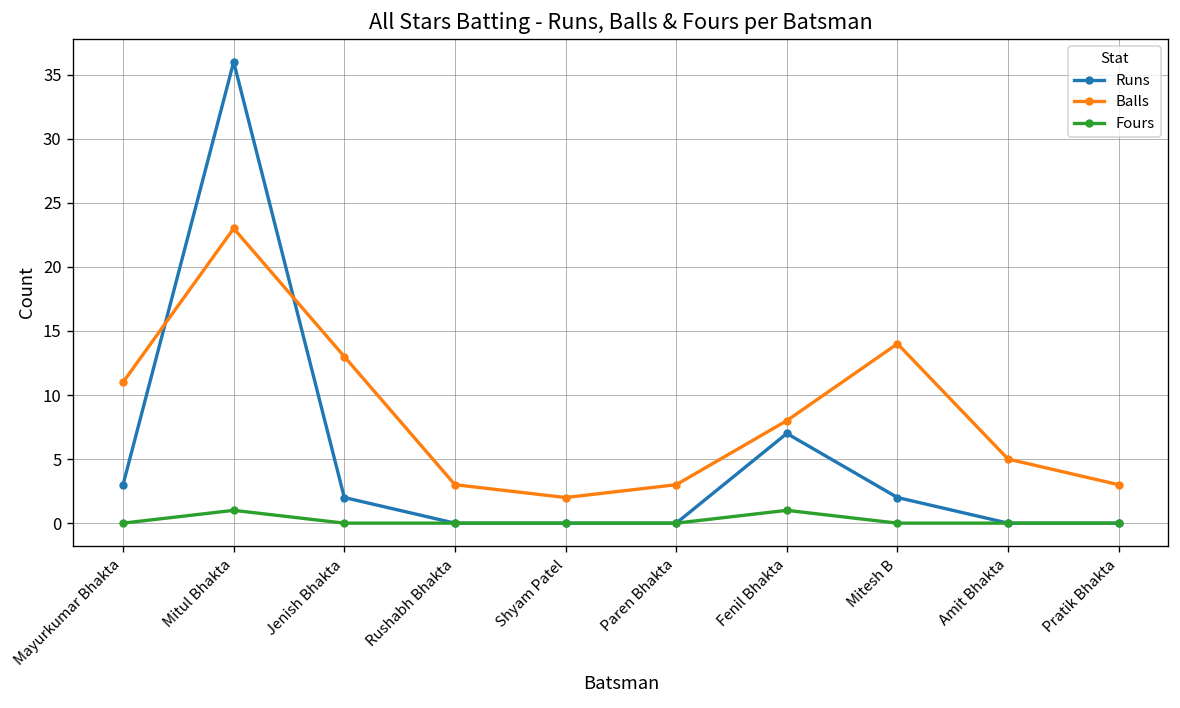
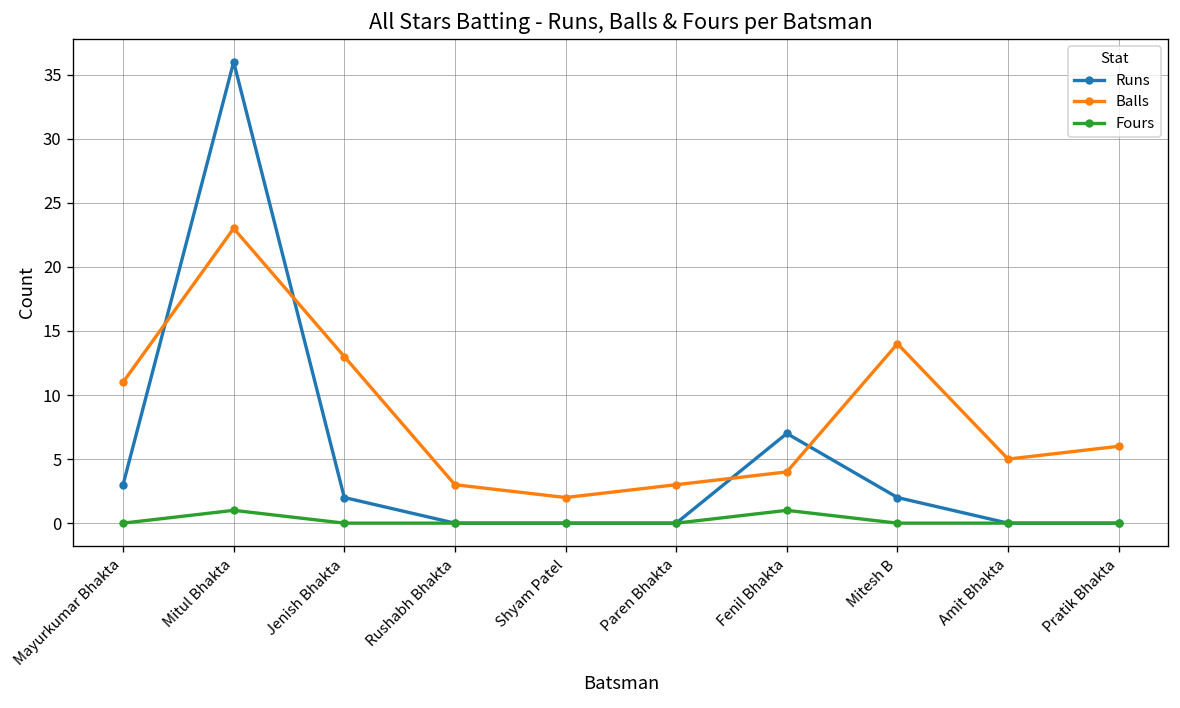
  {
    "Runs": {
      "Mayurkumar Bhakta": 3,
      "Mitul Bhakta": 36,
      "Jenish Bhakta": 2,
      "Fenil Bhakta": 7,
      "Mitesh B": 2
    },
    "Balls": {
      "Mayurkumar Bhakta": 11,
      "Mitul Bhakta": 23,
      "Jenish Bhakta": 13,
      "Rushabh Bhakta": 3,
      "Shyam Patel": 2,
      "Paren Bhakta": 3,
-     "Fenil Bhakta": 8,
+     "Fenil Bhakta": 4,
      "Mitesh B": 14,
      "Amit Bhakta": 5,
-     "Pratik Bhakta": 3
+     "Pratik Bhakta": 6
    },
    "Fours": {
      "Mayurkumar Bhakta": 0,
      "Mitul Bhakta": 1,
      "Jenish Bhakta": 0,
      "Fenil Bhakta": 1,
      "Mitesh B": 0
    }
  }
